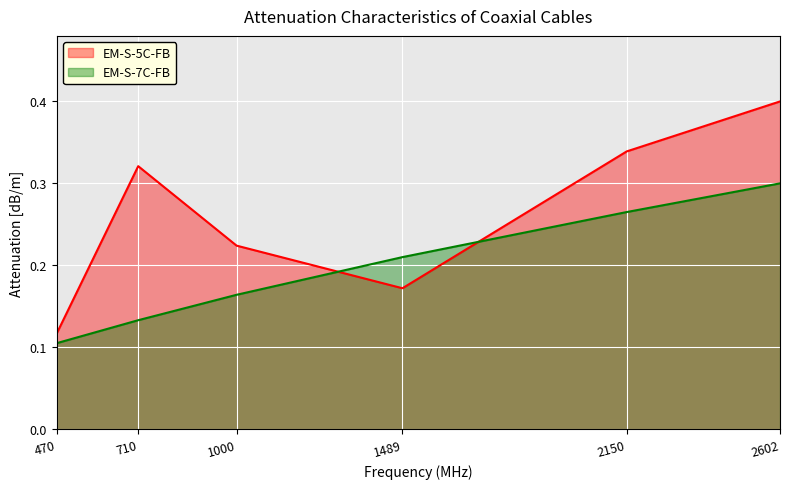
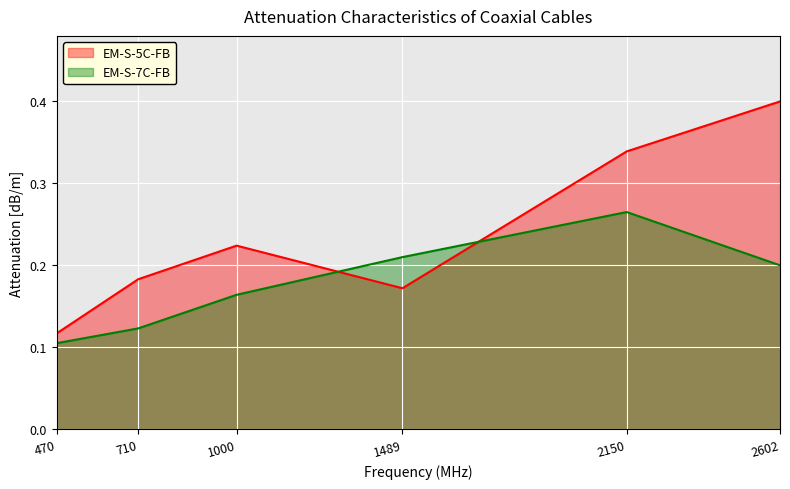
  {
    "EM-S-5C-FB": {
      "470": 0.12,
-     "710": 0.32,
+     "710": 0.18,
      "1000": 0.22,
      "1489": 0.17,
      "2150": 0.34,
      "2602": 0.40
    },
    "EM-S-7C-FB": {
      "470": 0.11,
-     "710": 0.13,
+     "710": 0.12,
      "1000": 0.16,
      "1489": 0.21,
      "2150": 0.27,
-     "2602": 0.3
+     "2602": 0.2
    }
  }
